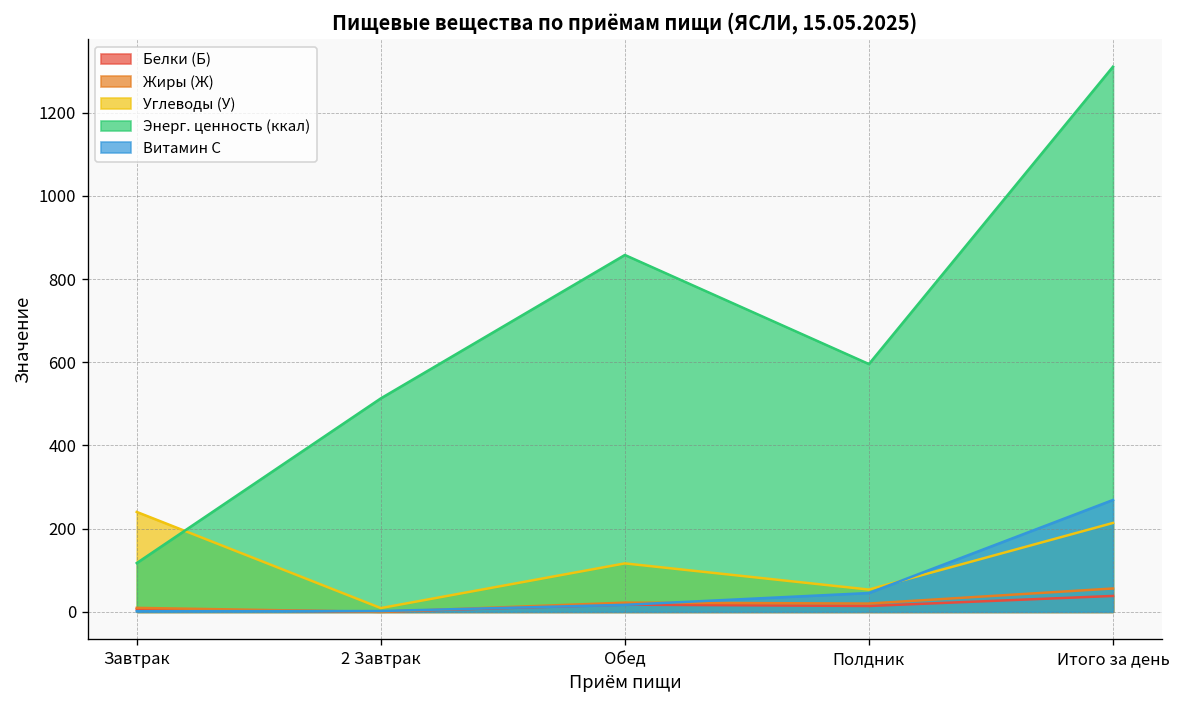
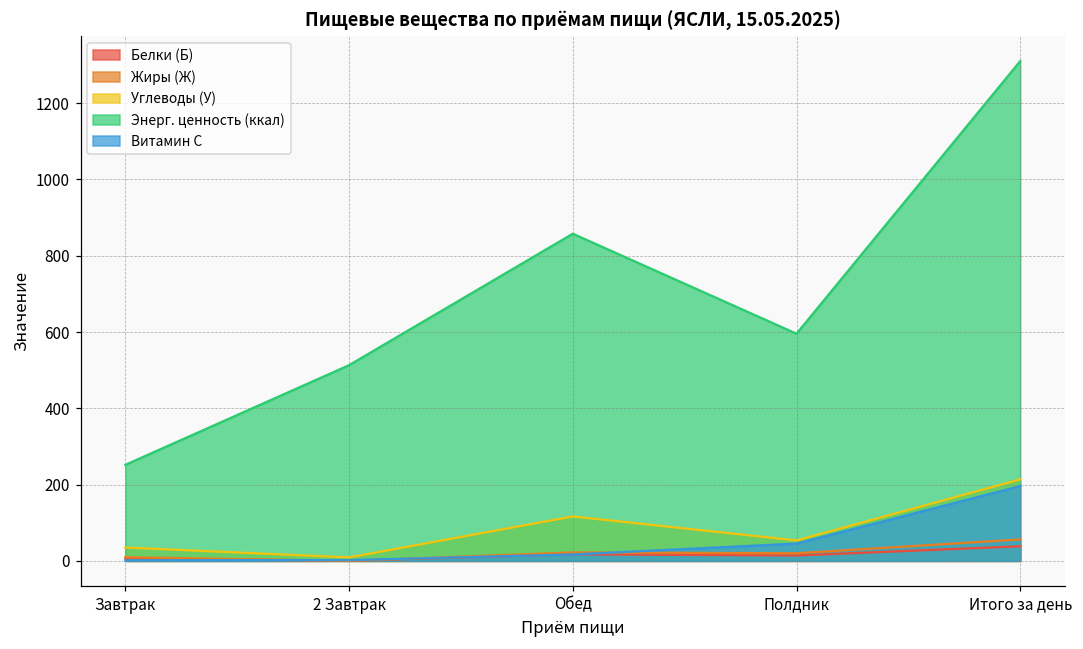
  {
    "Углеводы (У)": {
-     "Завтрак": 240,
+     "Завтрак": 30,
      "Обед": 120,
      "Полдник": 50,
      "Итого за день": 210
    },
    "Энерг. ценность (ккал)": {
-     "Завтрак": 120,
+     "Завтрак": 250,
      "2 Завтрак": 510,
      "Обед": 860,
      "Полдник": 600,
      "Итого за день": 1310
    },
    "Витамин С": {
      "Полдник": 50,
-     "Итого за день": 270
+     "Итого за день": 200
    }
  }
